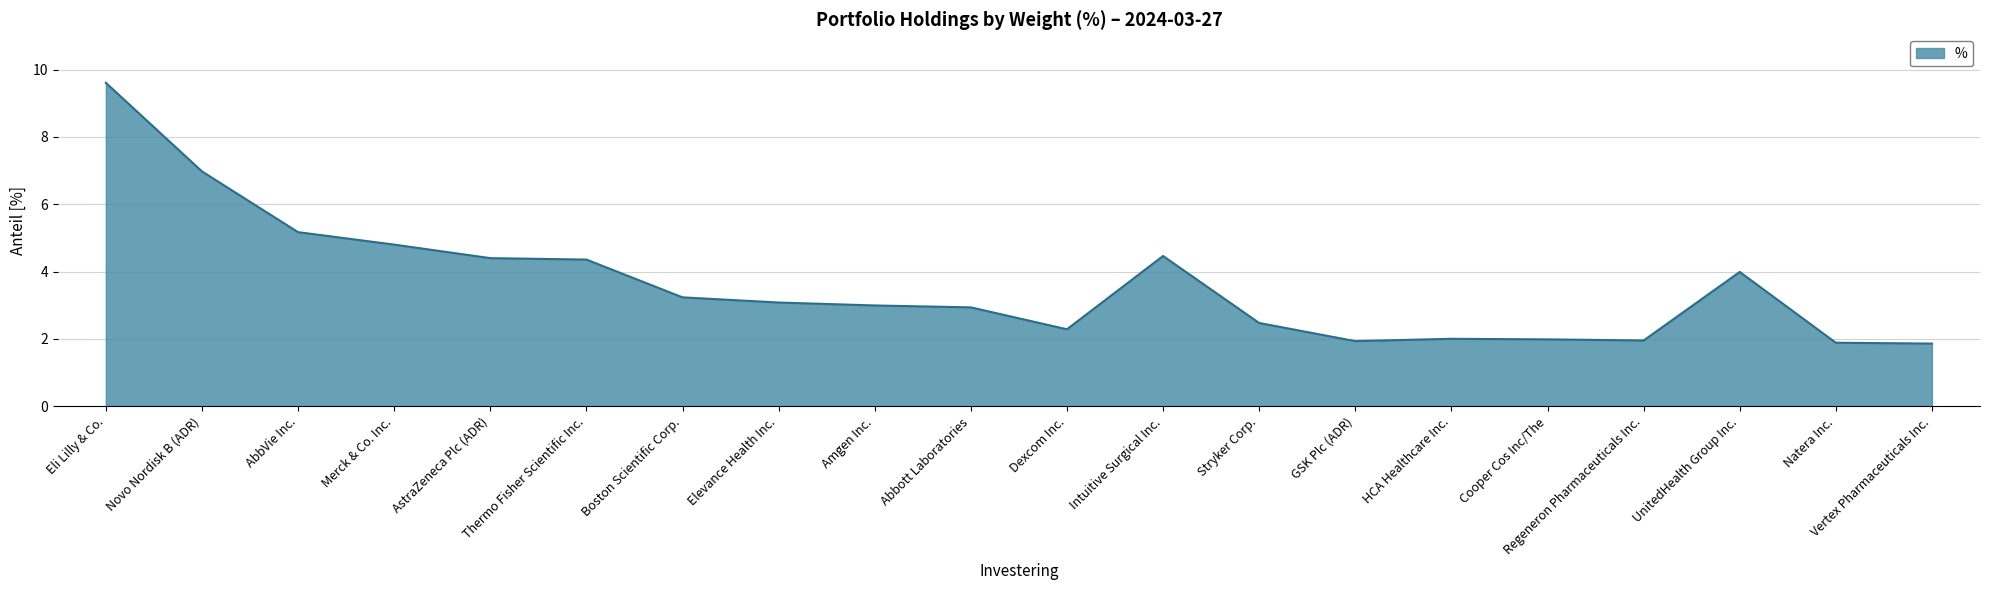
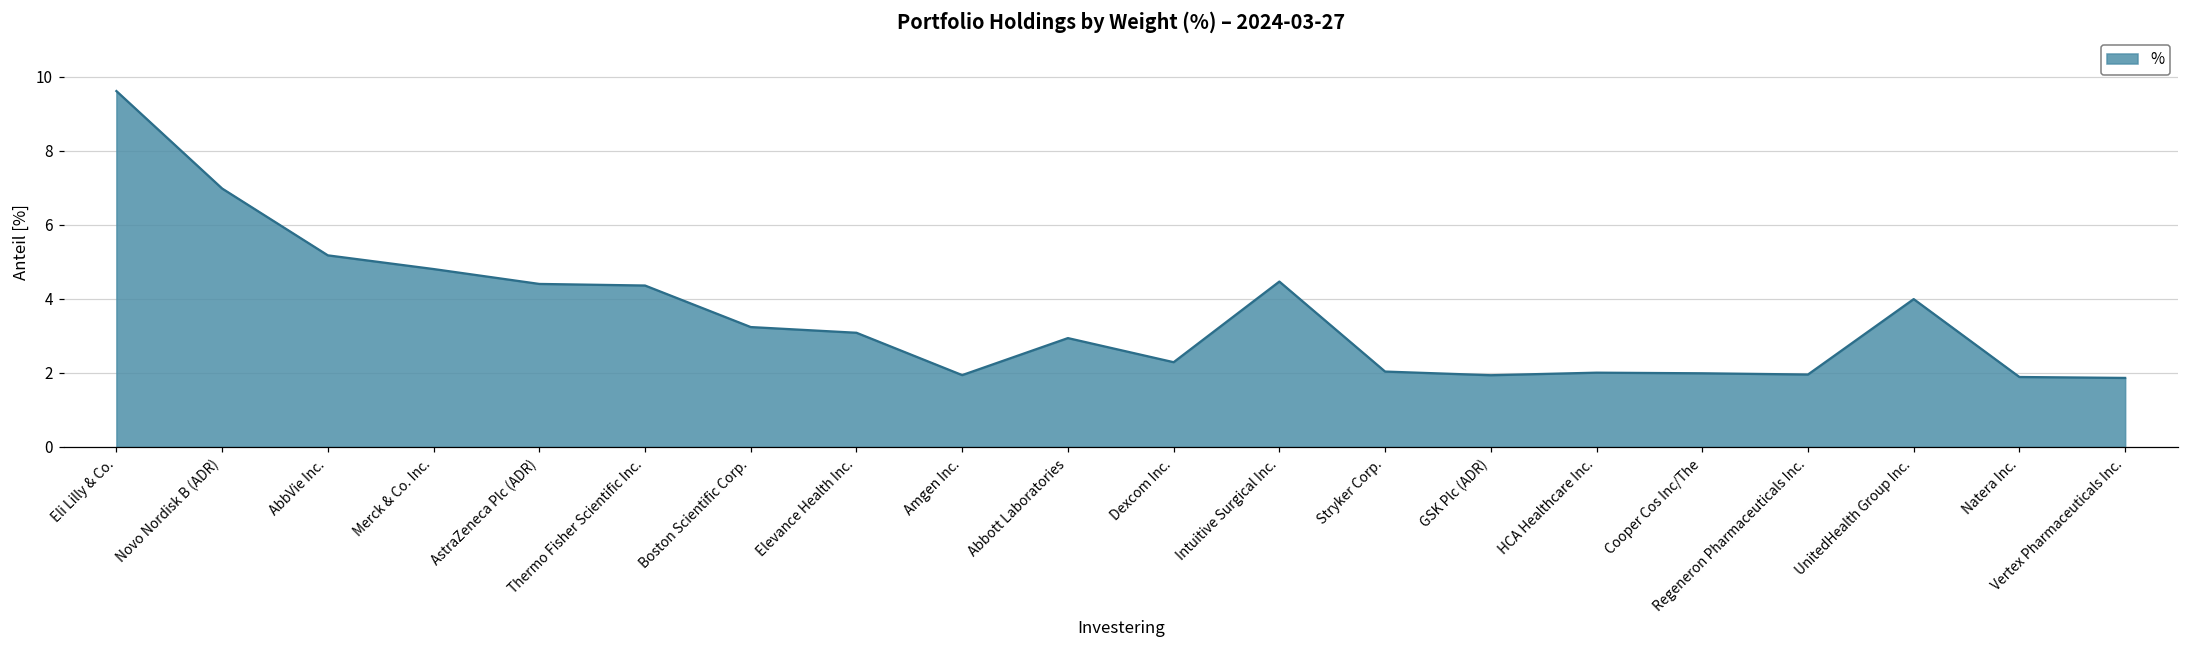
  {
    "Eli Lilly & Co.": 9.6,
    "Novo Nordisk B (ADR)": 7.0,
    "AbbVie Inc.": 5.2,
    "Merck & Co. Inc.": 4.8,
    "AstraZeneca Plc (ADR)": 4.4,
    "Thermo Fisher Scientific Inc.": 4.4,
    "Boston Scientific Corp.": 3.2,
    "Elevance Health Inc.": 3.1,
-   "Amgen Inc.": 3.0,
+   "Amgen Inc.": 1.9,
    "Abbott Laboratories": 2.9,
    "Dexcom Inc.": 2.3,
    "Intuitive Surgical Inc.": 4.5,
-   "Stryker Corp.": 2.5,
+   "Stryker Corp.": 2.0,
    "GSK Plc (ADR)": 1.9,
    "HCA Healthcare Inc.": 2.0,
    "Cooper Cos Inc/The": 2.0,
    "Regeneron Pharmaceuticals Inc.": 2.0,
    "UnitedHealth Group Inc.": 4.0,
    "Natera Inc.": 1.9,
    "Vertex Pharmaceuticals Inc.": 1.9
  }
